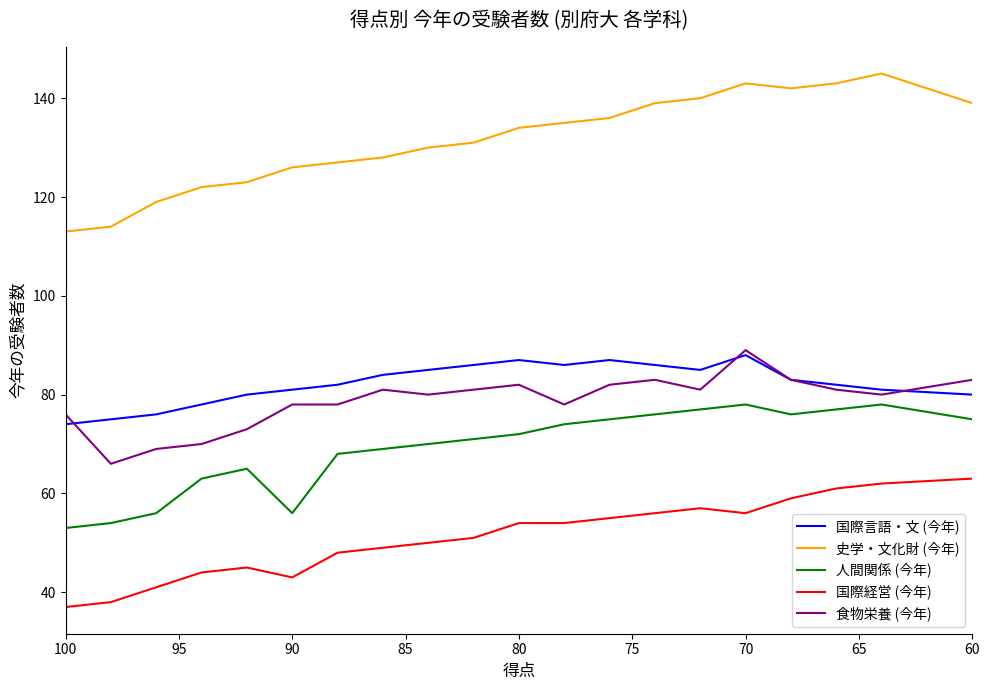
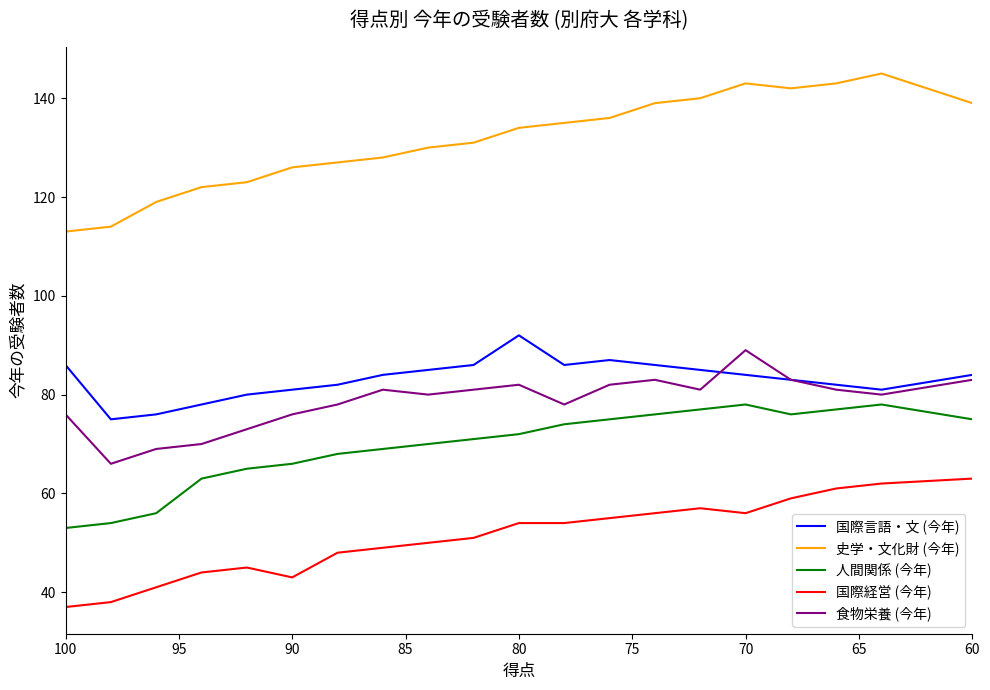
  {
    "国際言語・文 (今年)": {
-     "100": 74,
+     "100": 86,
      "90": 81,
-     "80": 87,
-     "70": 88,
-     "60": 80
+     "80": 92,
+     "70": 84,
+     "60": 84
    },
    "史学・文化財 (今年)": {
      "100": 113,
      "90": 126,
      "80": 134,
      "70": 143,
      "60": 139
    },
    "人間関係 (今年)": {
      "100": 53,
-     "90": 56,
+     "90": 66,
      "80": 72,
      "70": 78,
      "60": 75
    },
    "国際経営 (今年)": {
      "100": 37,
      "90": 43,
      "80": 54,
      "70": 56,
      "60": 63
    },
    "食物栄養 (今年)": {
      "100": 76,
-     "90": 78,
+     "90": 76,
      "80": 82,
      "70": 89,
      "60": 83
    }
  }
